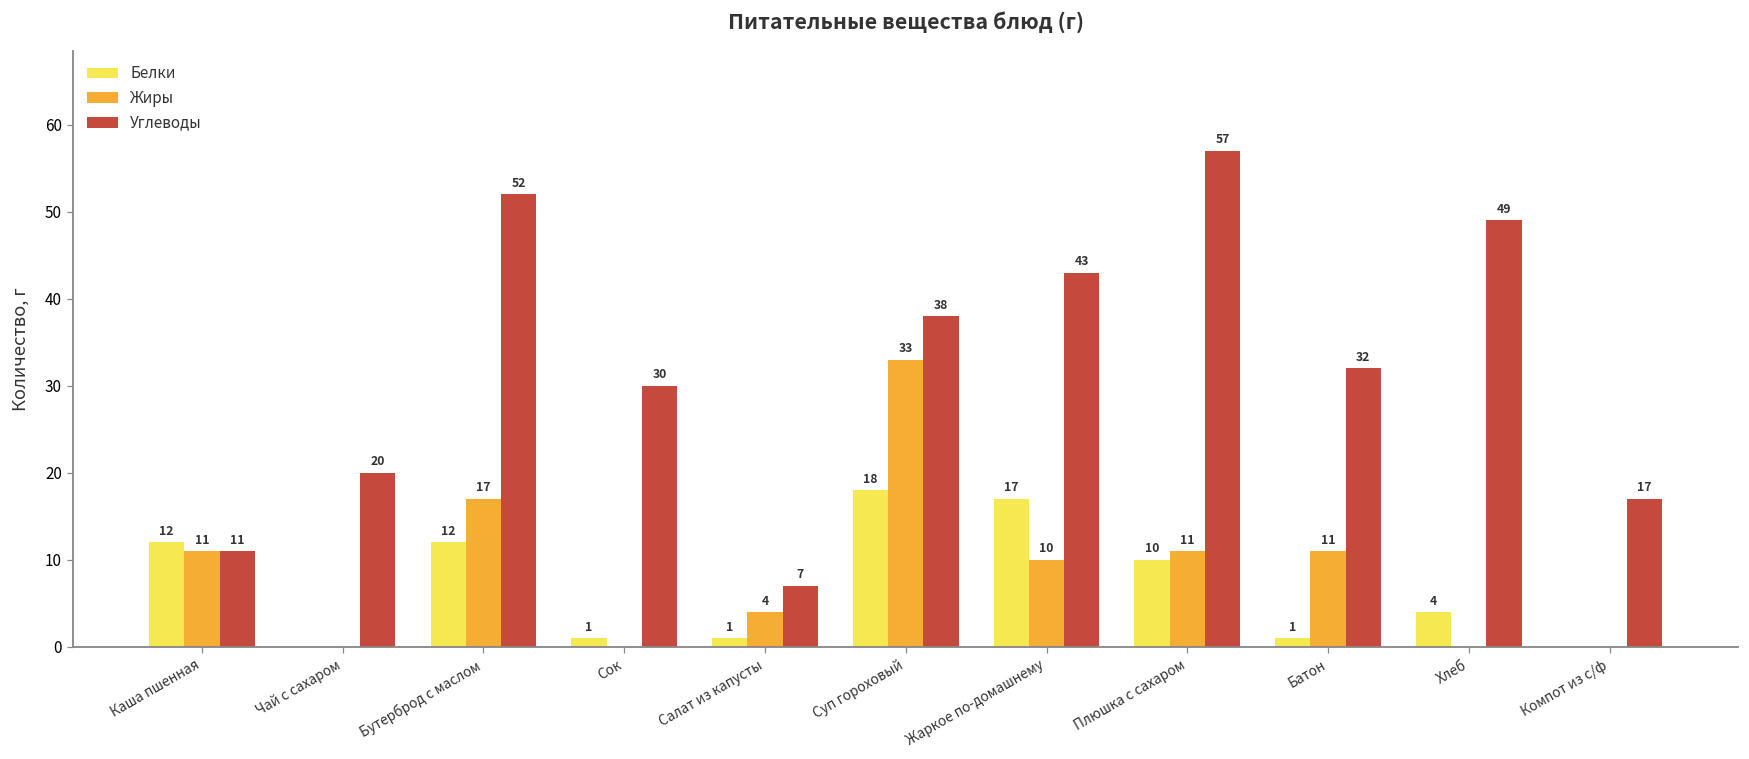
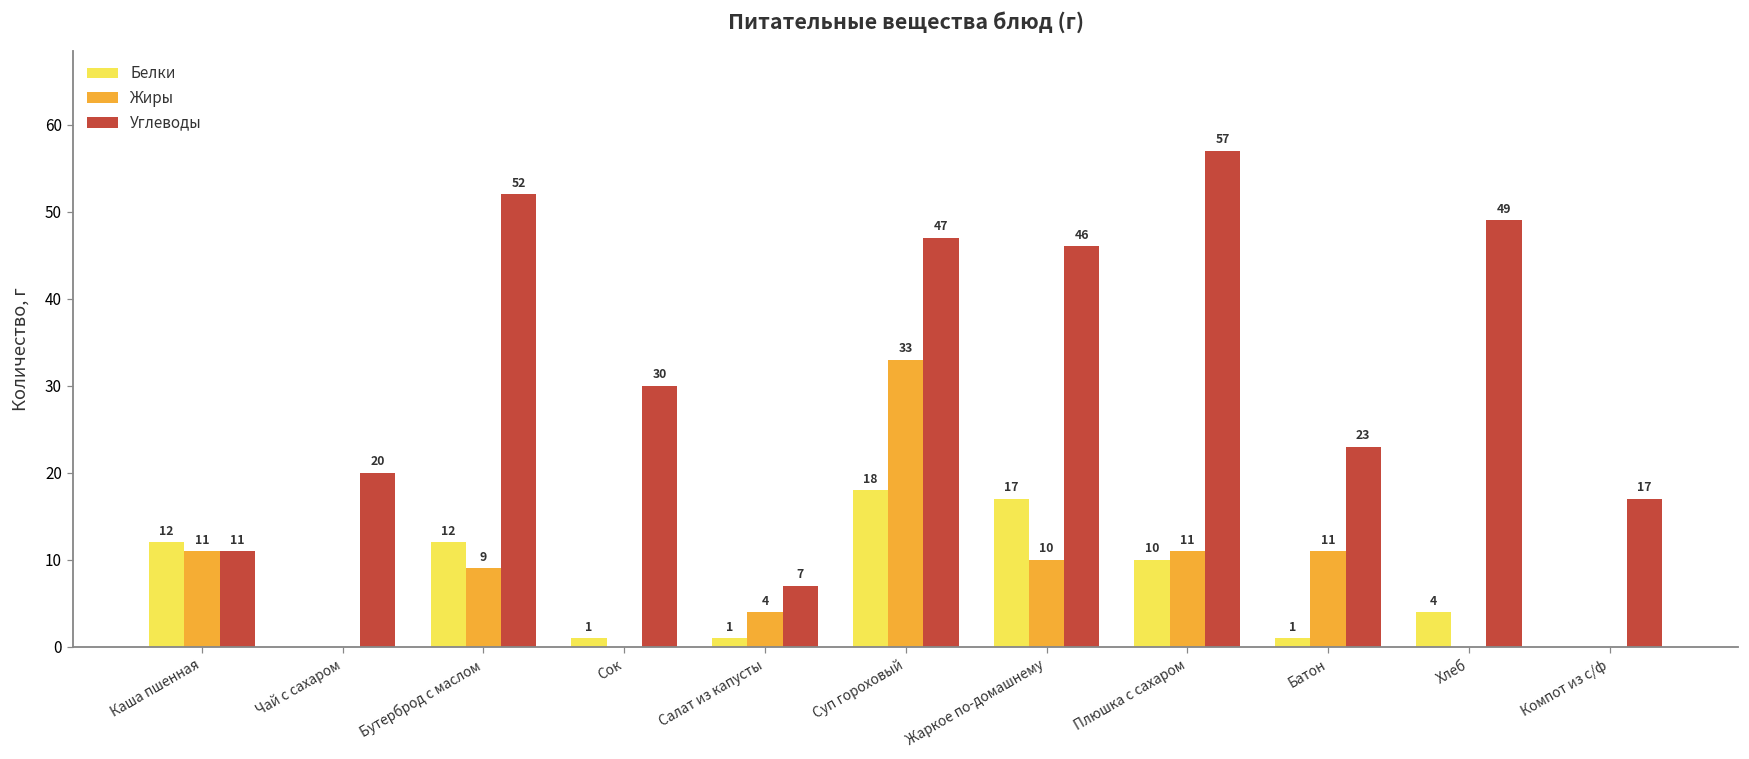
  {
    "Белки": {
      "Каша пшенная": 12,
      "Бутерброд с маслом": 12,
      "Сок": 1,
      "Салат из капусты": 1,
      "Суп гороховый": 18,
      "Жаркое по-домашнему": 17,
      "Плюшка с сахаром": 10,
      "Батон": 1,
      "Хлеб": 4
    },
    "Жиры": {
      "Каша пшенная": 11,
-     "Бутерброд с маслом": 17,
+     "Бутерброд с маслом": 9,
      "Салат из капусты": 4,
      "Суп гороховый": 33,
      "Жаркое по-домашнему": 10,
      "Плюшка с сахаром": 11,
      "Батон": 11
    },
    "Углеводы": {
      "Каша пшенная": 11,
      "Чай с сахаром": 20,
      "Бутерброд с маслом": 52,
      "Сок": 30,
      "Салат из капусты": 7,
-     "Суп гороховый": 38,
-     "Жаркое по-домашнему": 43,
+     "Суп гороховый": 47,
+     "Жаркое по-домашнему": 46,
      "Плюшка с сахаром": 57,
-     "Батон": 32,
+     "Батон": 23,
      "Хлеб": 49,
      "Компот из с/ф": 17
    }
  }
